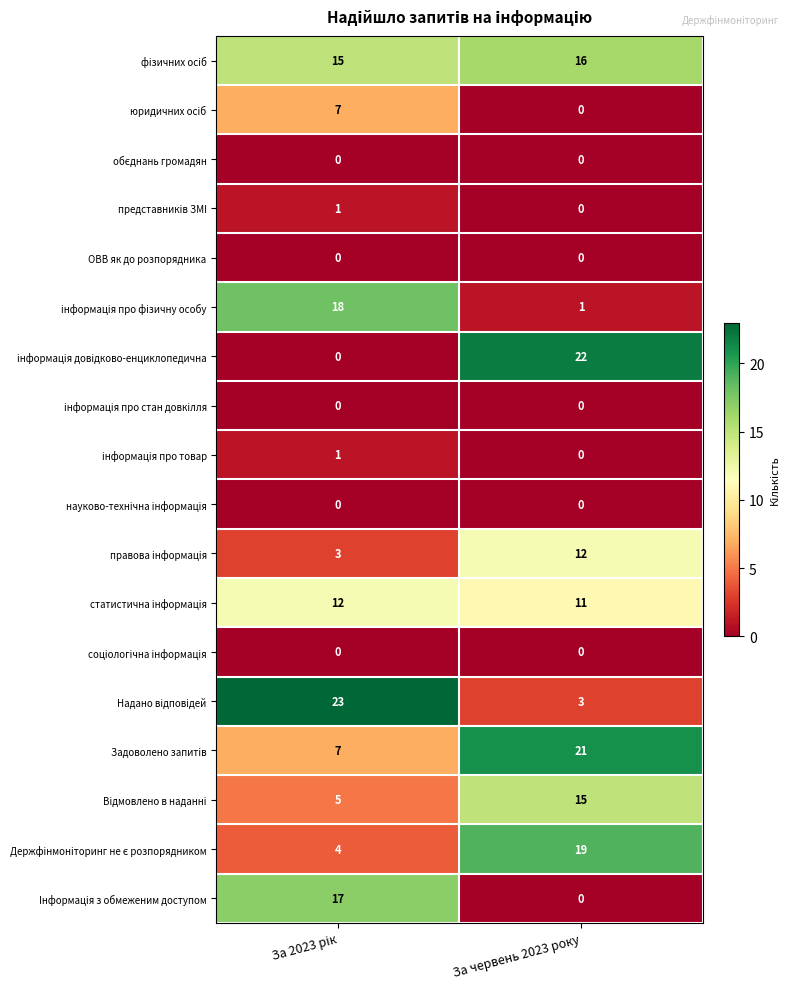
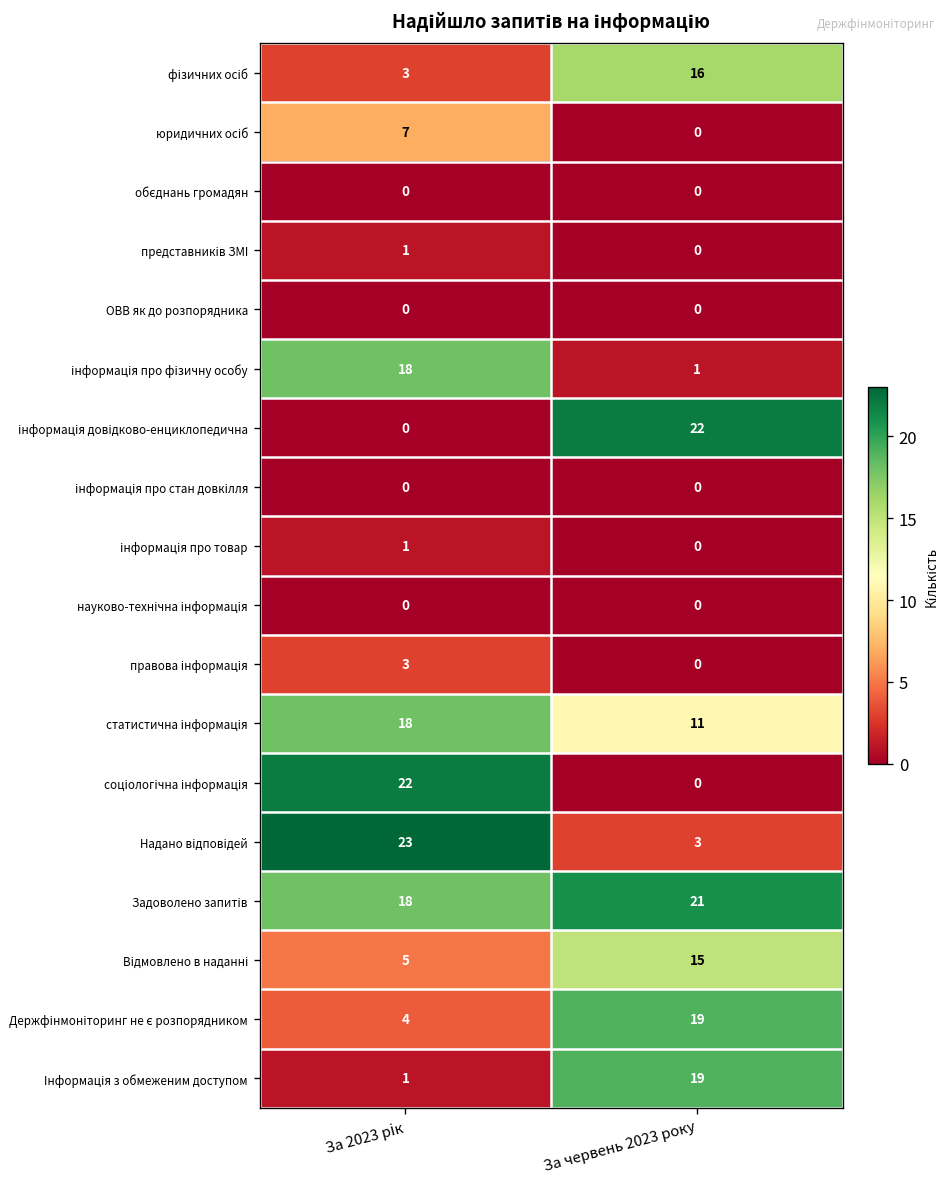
  {
    "фізичних осіб": {
-     "За 2023 рік": 15,
+     "За 2023 рік": 3,
      "За червень 2023 року": 16
    },
    "юридичних осіб": {
      "За 2023 рік": 7,
      "За червень 2023 року": 0
    },
    "обєднань громадян": {
      "За 2023 рік": 0,
      "За червень 2023 року": 0
    },
    "представників ЗМІ": {
      "За 2023 рік": 1,
      "За червень 2023 року": 0
    },
    "ОВВ як до розпорядника": {
      "За 2023 рік": 0,
      "За червень 2023 року": 0
    },
    "інформація про фізичну особу": {
      "За 2023 рік": 18,
      "За червень 2023 року": 1
    },
    "інформація довідково-енциклопедична": {
      "За 2023 рік": 0,
      "За червень 2023 року": 22
    },
    "інформація про стан довкілля": {
      "За 2023 рік": 0,
      "За червень 2023 року": 0
    },
    "інформація про товар": {
      "За 2023 рік": 1,
      "За червень 2023 року": 0
    },
    "науково-технічна інформація": {
      "За 2023 рік": 0,
      "За червень 2023 року": 0
    },
    "правова інформація": {
      "За 2023 рік": 3,
-     "За червень 2023 року": 12
+     "За червень 2023 року": 0
    },
    "статистична інформація": {
-     "За 2023 рік": 12,
+     "За 2023 рік": 18,
      "За червень 2023 року": 11
    },
    "соціологічна інформація": {
-     "За 2023 рік": 0,
+     "За 2023 рік": 22,
      "За червень 2023 року": 0
    },
    "Надано відповідей": {
      "За 2023 рік": 23,
      "За червень 2023 року": 3
    },
    "Задоволено запитів": {
-     "За 2023 рік": 7,
+     "За 2023 рік": 18,
      "За червень 2023 року": 21
    },
    "Відмовлено в наданні": {
      "За 2023 рік": 5,
      "За червень 2023 року": 15
    },
    "Держфінмоніторинг не є розпорядником": {
      "За 2023 рік": 4,
      "За червень 2023 року": 19
    },
    "Інформація з обмеженим доступом": {
-     "За 2023 рік": 17,
-     "За червень 2023 року": 0
+     "За 2023 рік": 1,
+     "За червень 2023 року": 19
    }
  }
